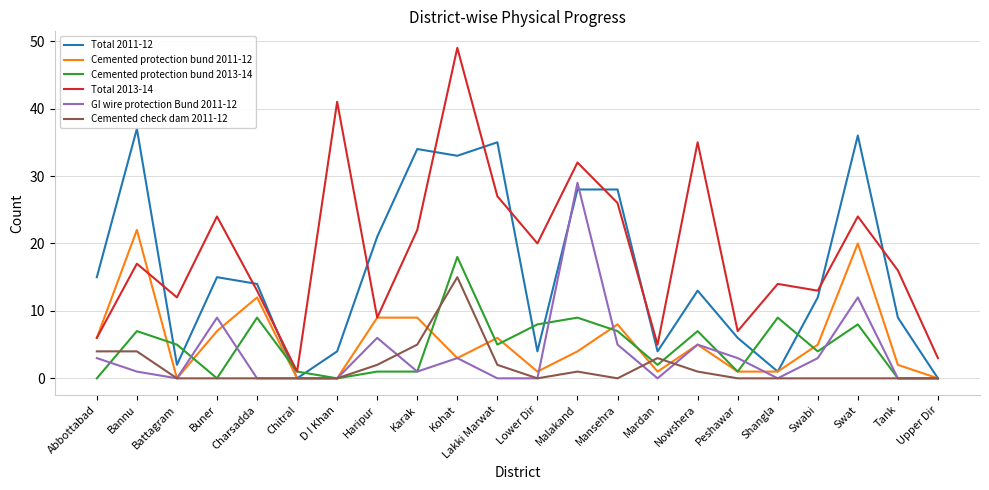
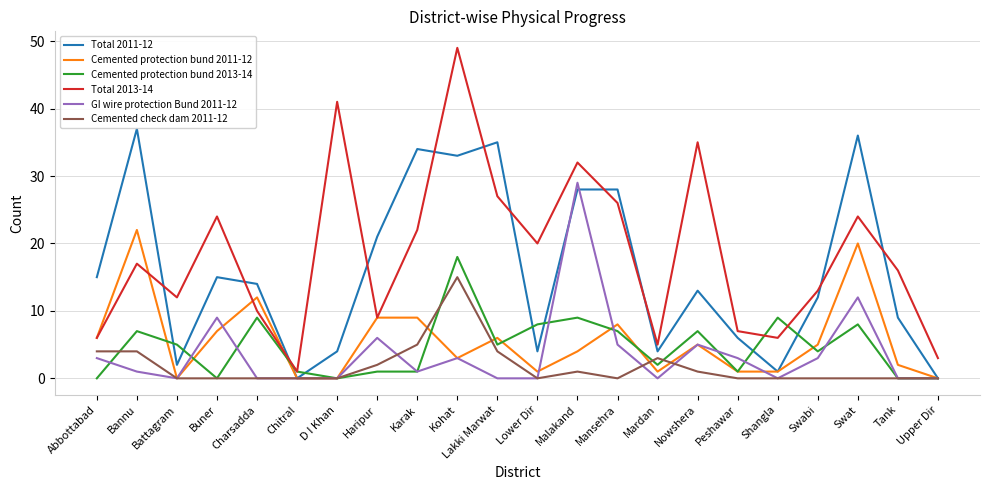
  {
    "Total 2011-12": {
      "Abbottabad": 15,
      "Bannu": 37,
      "Battagram": 2,
      "Buner": 15,
      "Charsadda": 14,
      "D I Khan": 4,
      "Haripur": 21,
      "Karak": 34,
      "Kohat": 33,
      "Lakki Marwat": 35,
      "Lower Dir": 4,
      "Malakand": 28,
      "Mansehra": 28,
      "Mardan": 4,
      "Nowshera": 13,
      "Peshawar": 6,
      "Swabi": 12,
      "Swat": 36,
      "Tank": 9
    },
    "Cemented protection bund 2011-12": {
      "Bannu": 22,
      "Buner": 7,
      "Charsadda": 12,
      "Karak": 9,
      "Lakki Marwat": 6,
      "Lower Dir": 1,
      "Malakand": 4,
      "Mansehra": 8,
      "Mardan": 1,
      "Swabi": 5,
      "Swat": 20,
      "Tank": 2
    },
    "Cemented protection bund 2013-14": {
      "Abbottabad": 0,
      "Bannu": 7,
      "Battagram": 5,
      "Charsadda": 9,
      "Haripur": 1,
      "Kohat": 18,
      "Lakki Marwat": 5,
      "Lower Dir": 8,
      "Malakand": 9,
      "Mansehra": 7,
      "Mardan": 2,
      "Nowshera": 7,
      "Shangla": 9,
      "Swabi": 4,
      "Swat": 8
    },
    "Total 2013-14": {
      "Bannu": 17,
      "Battagram": 12,
      "Buner": 24,
-     "Charsadda": 13,
+     "Charsadda": 10,
      "D I Khan": 41,
      "Karak": 22,
      "Kohat": 49,
      "Lakki Marwat": 27,
      "Lower Dir": 20,
      "Malakand": 32,
      "Mansehra": 26,
      "Mardan": 5,
      "Nowshera": 35,
      "Peshawar": 7,
-     "Shangla": 14,
+     "Shangla": 6,
      "Swabi": 13,
      "Swat": 24,
      "Tank": 16,
      "Upper Dir": 3
    },
    "GI wire protection Bund 2011-12": {
      "Abbottabad": 3,
      "Bannu": 1,
      "Buner": 9,
      "Haripur": 6,
      "Lakki Marwat": 0,
      "Malakand": 29,
      "Mansehra": 5,
      "Mardan": 0,
      "Peshawar": 3,
      "Swabi": 3,
      "Swat": 12
    },
    "Cemented check dam 2011-12": {
      "Abbottabad": 4,
      "Bannu": 4,
      "Haripur": 2,
      "Karak": 5,
      "Kohat": 15,
-     "Lakki Marwat": 2,
+     "Lakki Marwat": 4,
      "Malakand": 1,
      "Mansehra": 0,
      "Mardan": 3,
      "Nowshera": 1,
      "Peshawar": 0,
      "Swabi": 0,
      "Swat": 0
    }
  }
